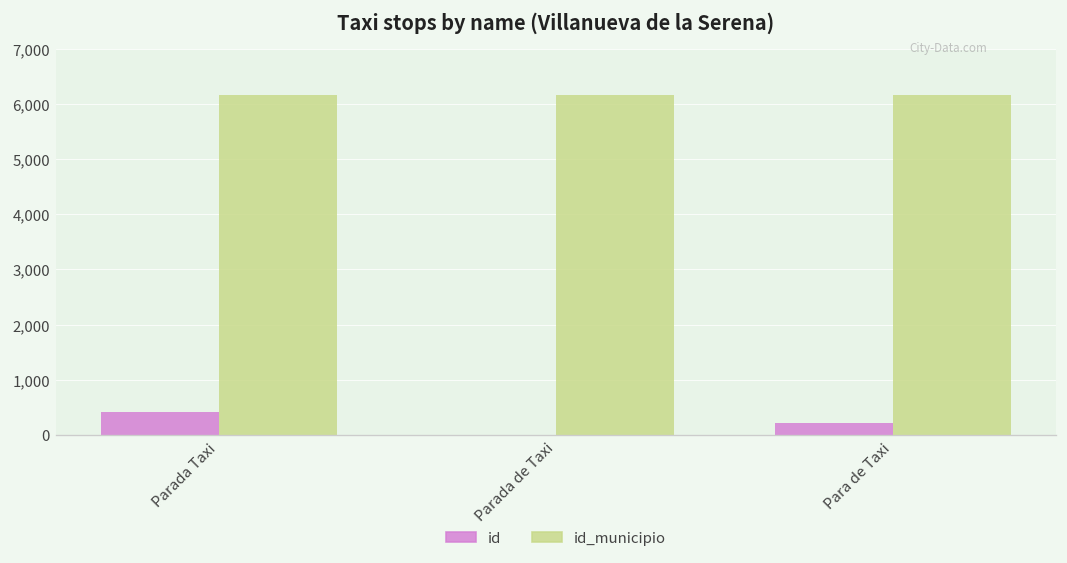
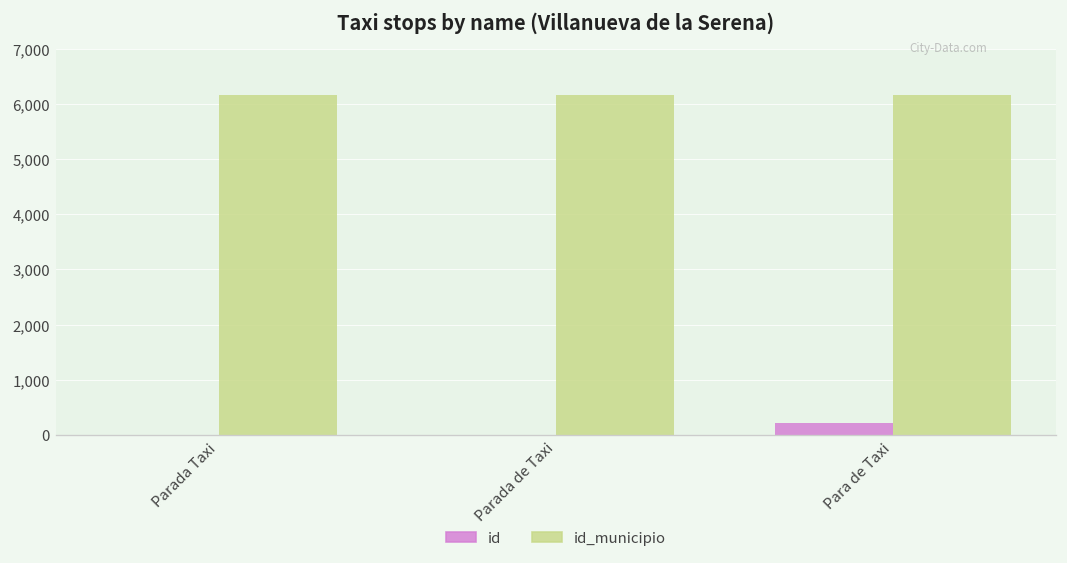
  {
    "id": {
-     "Parada Taxi": "400",
+     "Parada Taxi": "0",
      "Para de Taxi": "200"
    },
    "id_municipio": {
      "Parada Taxi": "6,200",
      "Parada de Taxi": "6,200",
      "Para de Taxi": "6,200"
    }
  }
